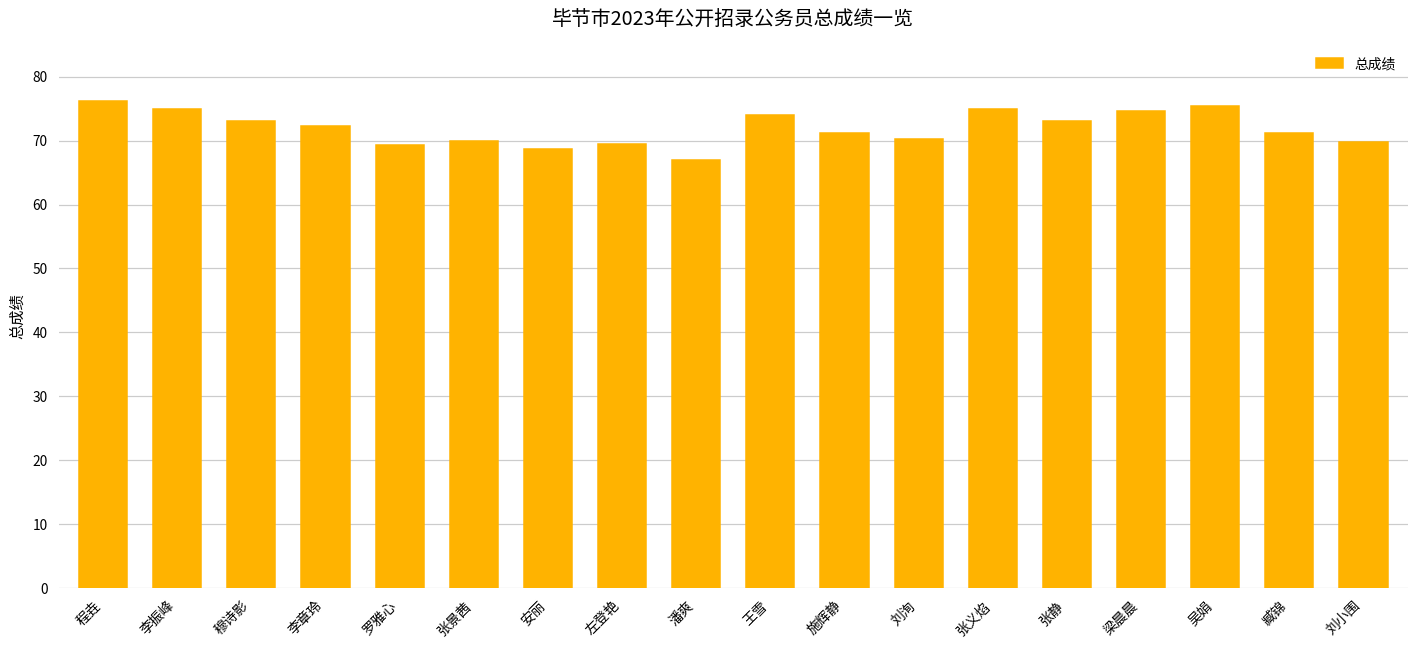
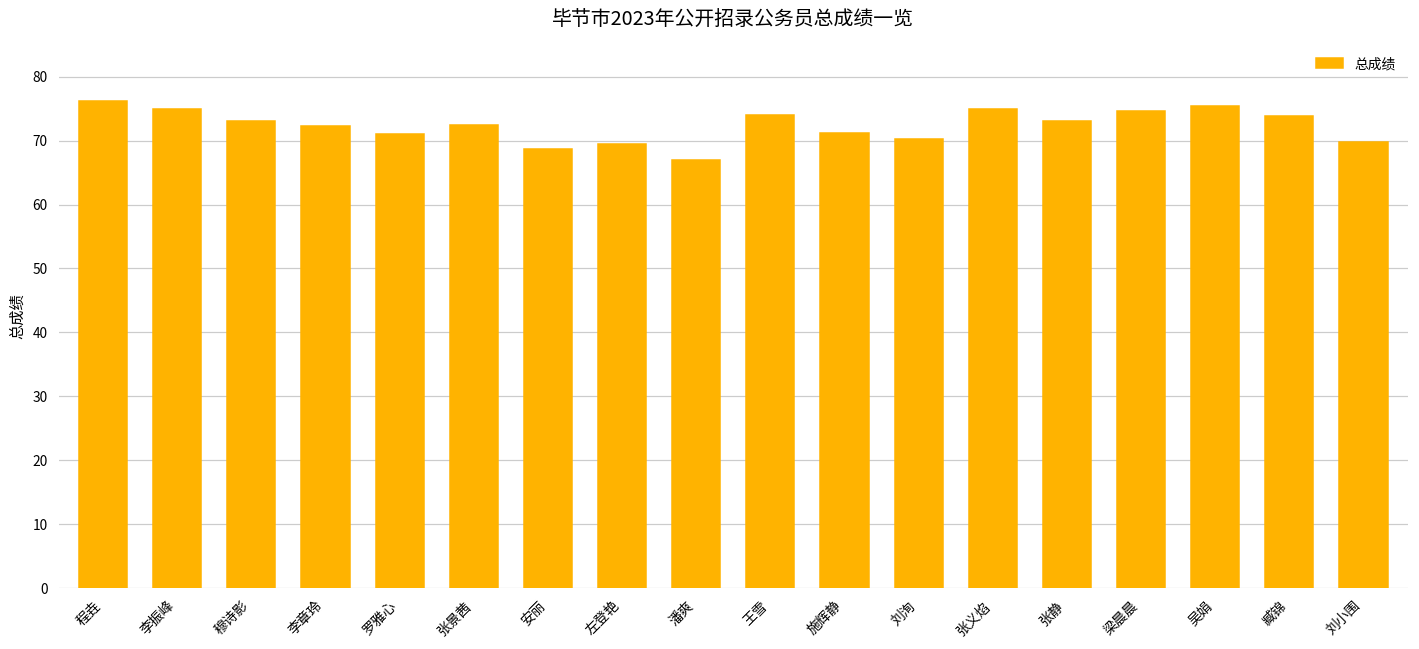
  {
    "程垚": 76,
    "李振峰": 75,
    "穆诗影": 73,
    "李章玲": 72,
-   "罗雅心": 69,
-   "张景茜": 70,
+   "罗雅心": 71,
+   "张景茜": 72,
    "安丽": 69,
    "左登艳": 70,
    "潘爽": 67,
    "王雪": 74,
    "施辉静": 71,
    "刘洵": 70,
    "张义焰": 75,
    "张静": 73,
    "梁晨晨": 75,
    "吴娟": 75,
-   "臧锦": 71,
+   "臧锦": 74,
    "刘小围": 70
  }
